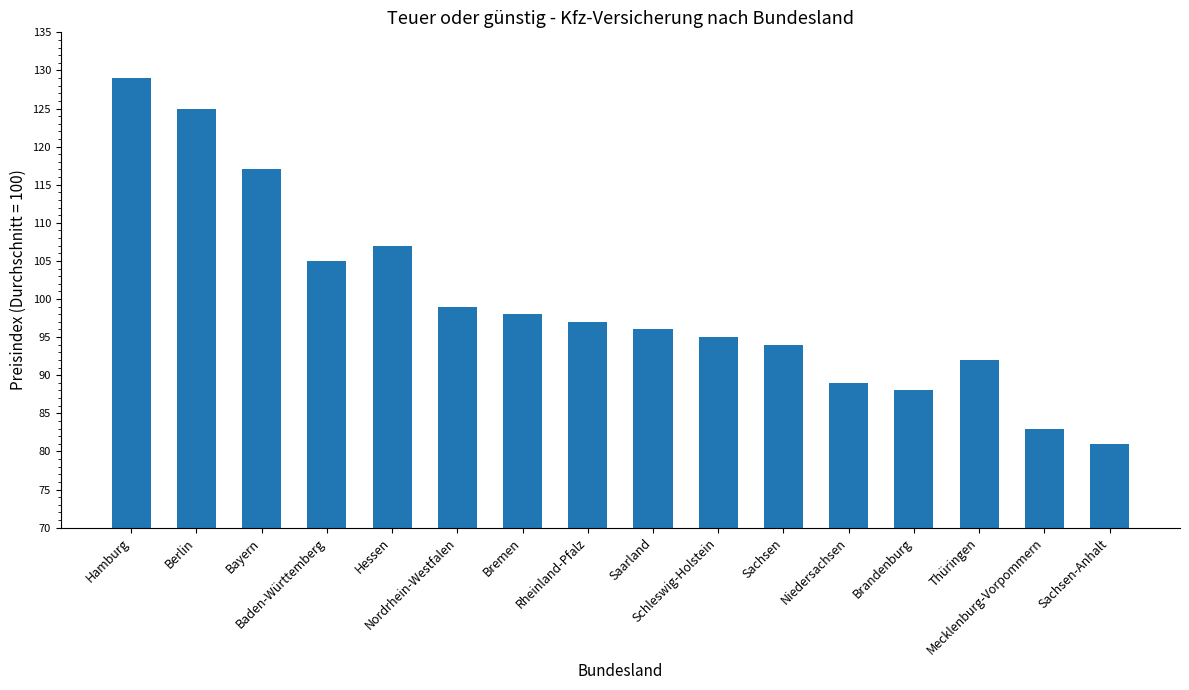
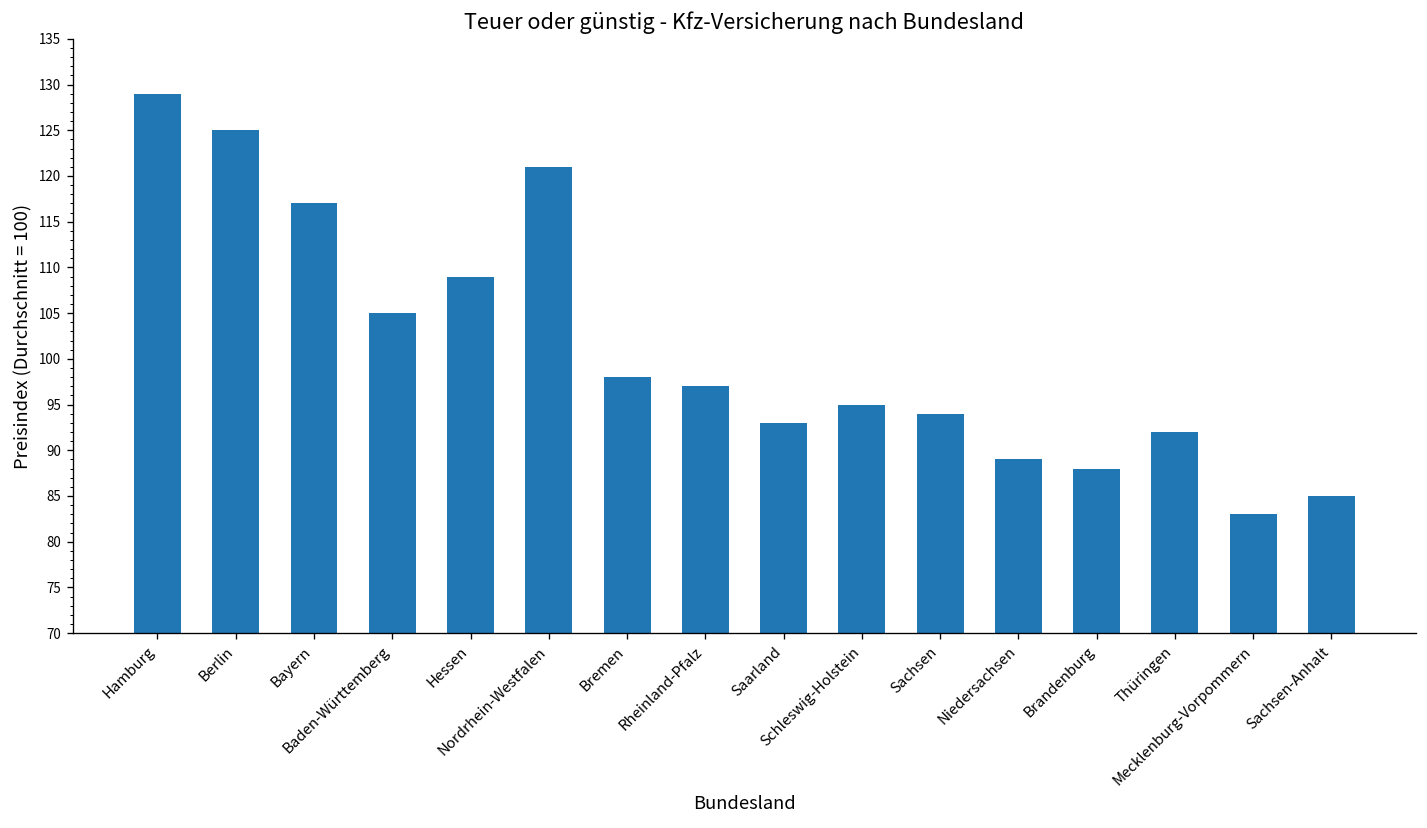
  {
    "Hamburg": 129,
    "Berlin": 125,
    "Bayern": 117,
    "Baden-Württemberg": 105,
-   "Hessen": 107,
-   "Nordrhein-Westfalen": 99,
+   "Hessen": 109,
+   "Nordrhein-Westfalen": 121,
    "Bremen": 98,
    "Rheinland-Pfalz": 97,
-   "Saarland": 96,
+   "Saarland": 93,
    "Schleswig-Holstein": 95,
    "Sachsen": 94,
    "Niedersachsen": 89,
    "Brandenburg": 88,
    "Thüringen": 92,
    "Mecklenburg-Vorpommern": 83,
-   "Sachsen-Anhalt": 81
+   "Sachsen-Anhalt": 85
  }
